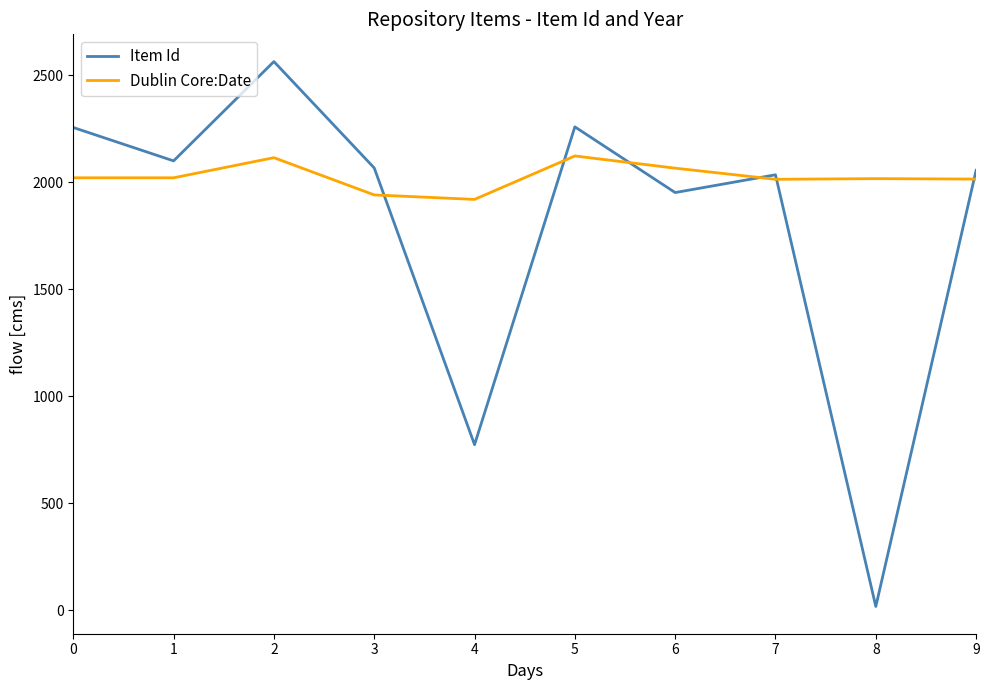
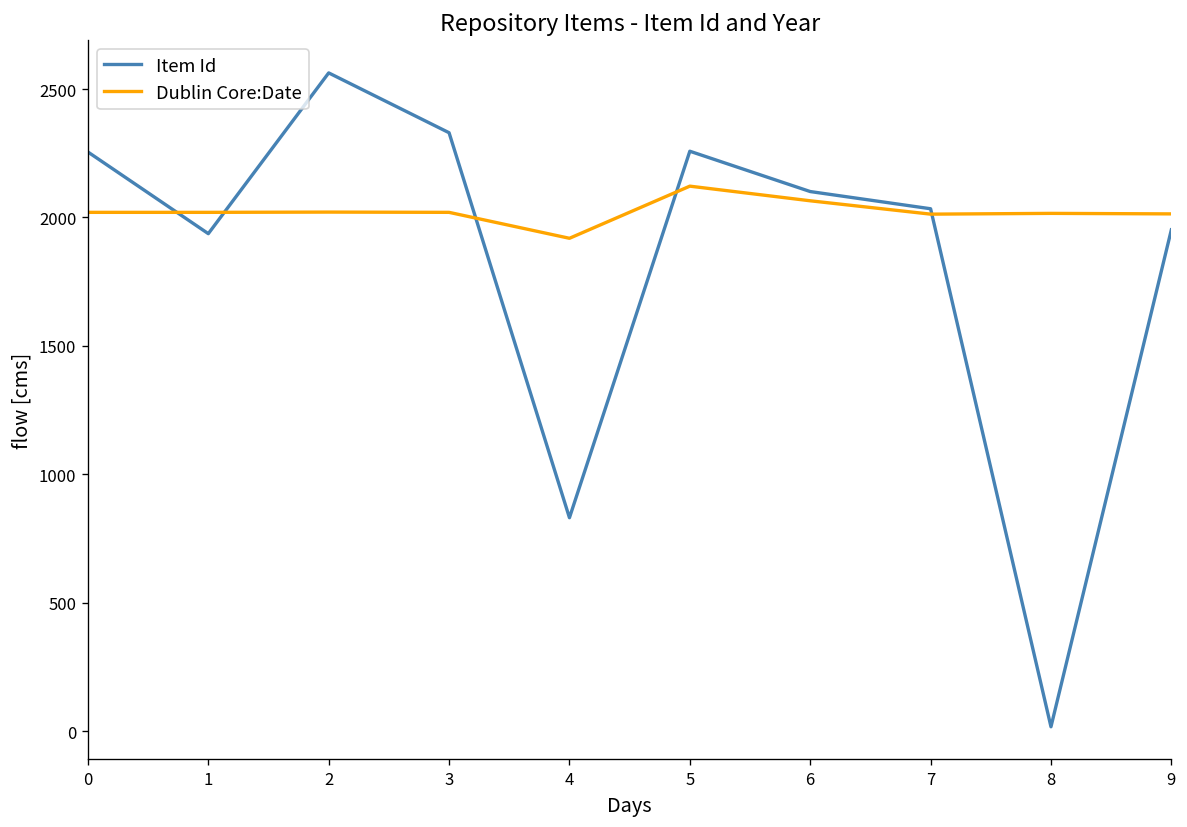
  {
    "Item Id": {
      "0": 2260,
-     "1": 2100,
+     "1": 1940,
      "2": 2560,
-     "3": 2070,
-     "4": 770,
+     "3": 2330,
+     "4": 830,
      "5": 2260,
-     "6": 1950,
+     "6": 2100,
      "7": 2030,
      "8": 20,
-     "9": 2060
+     "9": 1950
    },
    "Dublin Core:Date": {
      "0": 2020,
      "1": 2020,
-     "2": 2110,
-     "3": 1940,
+     "2": 2020,
+     "3": 2020,
      "4": 1920,
      "5": 2120,
      "6": 2070,
      "7": 2010,
      "8": 2020,
      "9": 2010
    }
  }
